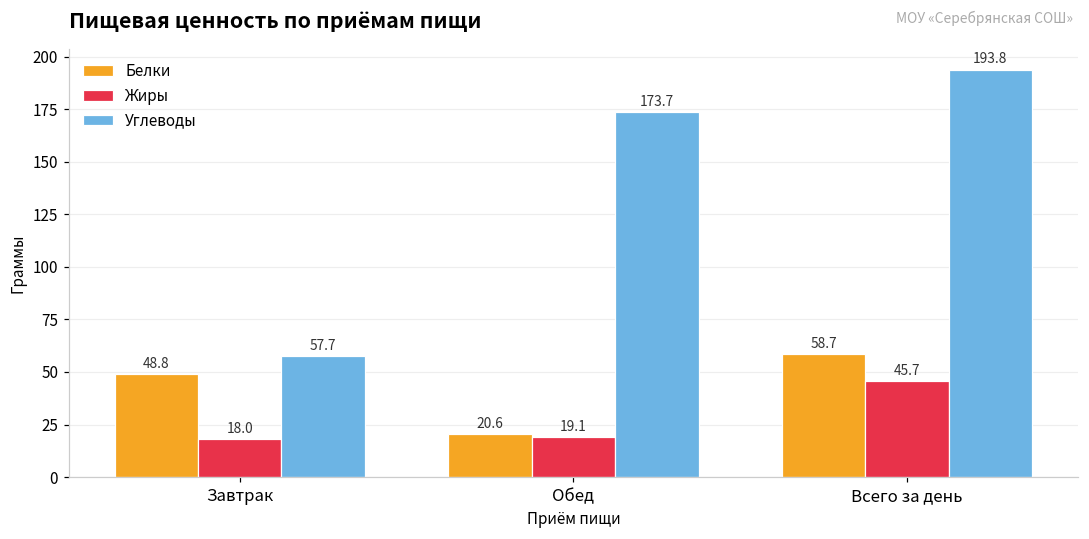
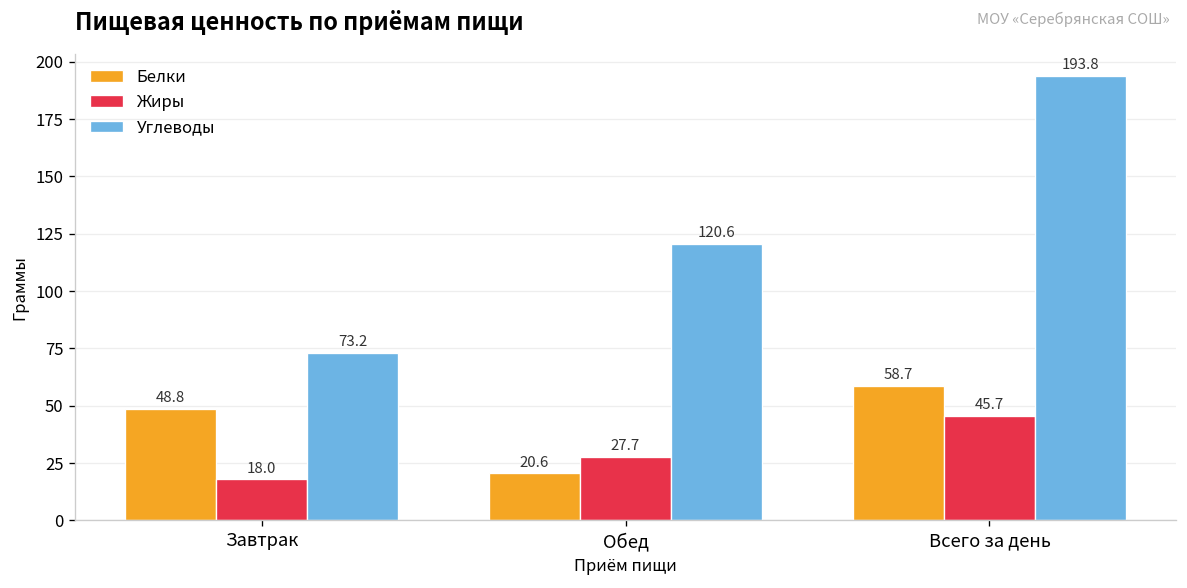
  {
    "Белки": {
      "Завтрак": 48.8,
      "Обед": 20.6,
      "Всего за день": 58.7
    },
    "Жиры": {
      "Завтрак": 18.0,
-     "Обед": 19.1,
+     "Обед": 27.7,
      "Всего за день": 45.7
    },
    "Углеводы": {
-     "Завтрак": 57.7,
-     "Обед": 173.7,
+     "Завтрак": 73.2,
+     "Обед": 120.6,
      "Всего за день": 193.8
    }
  }
